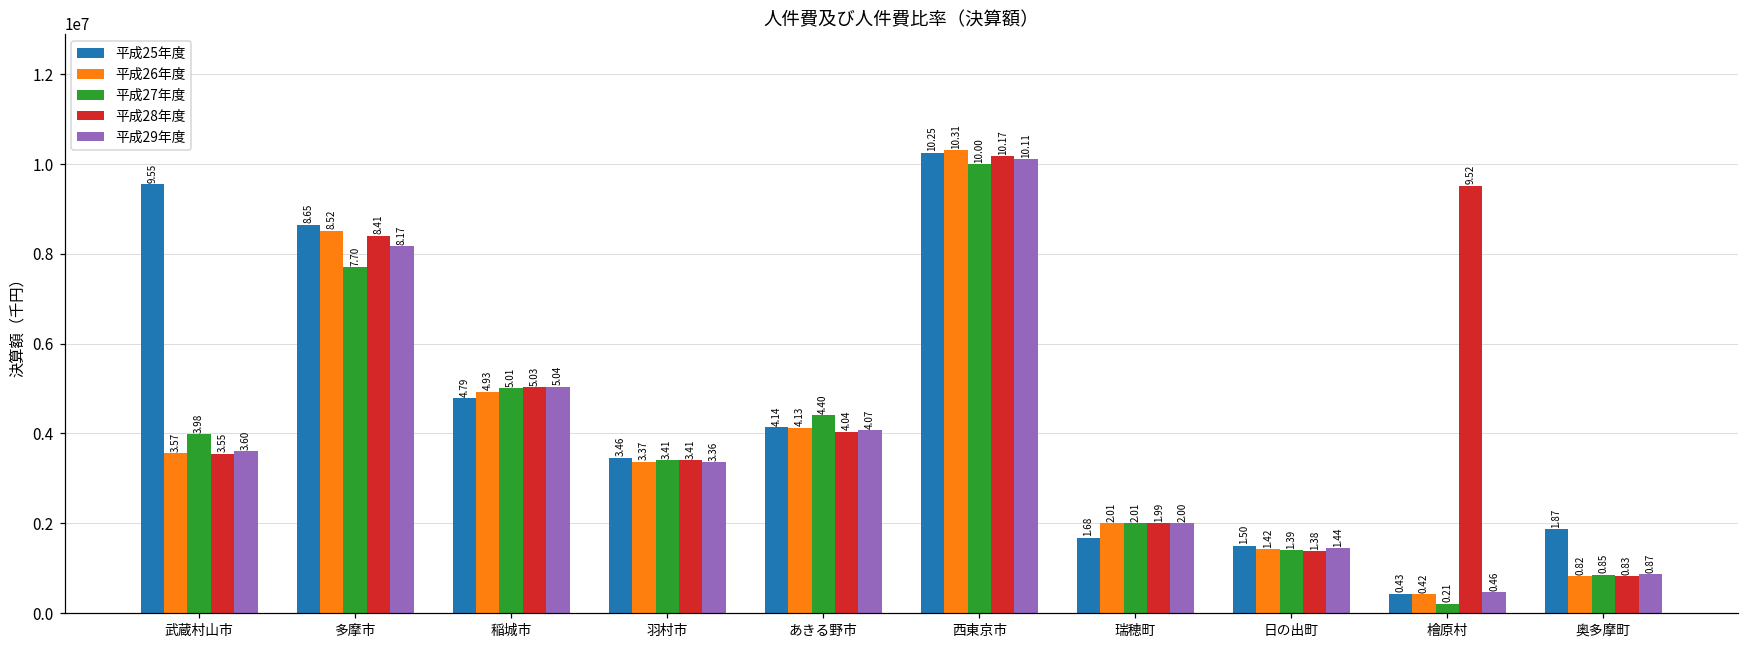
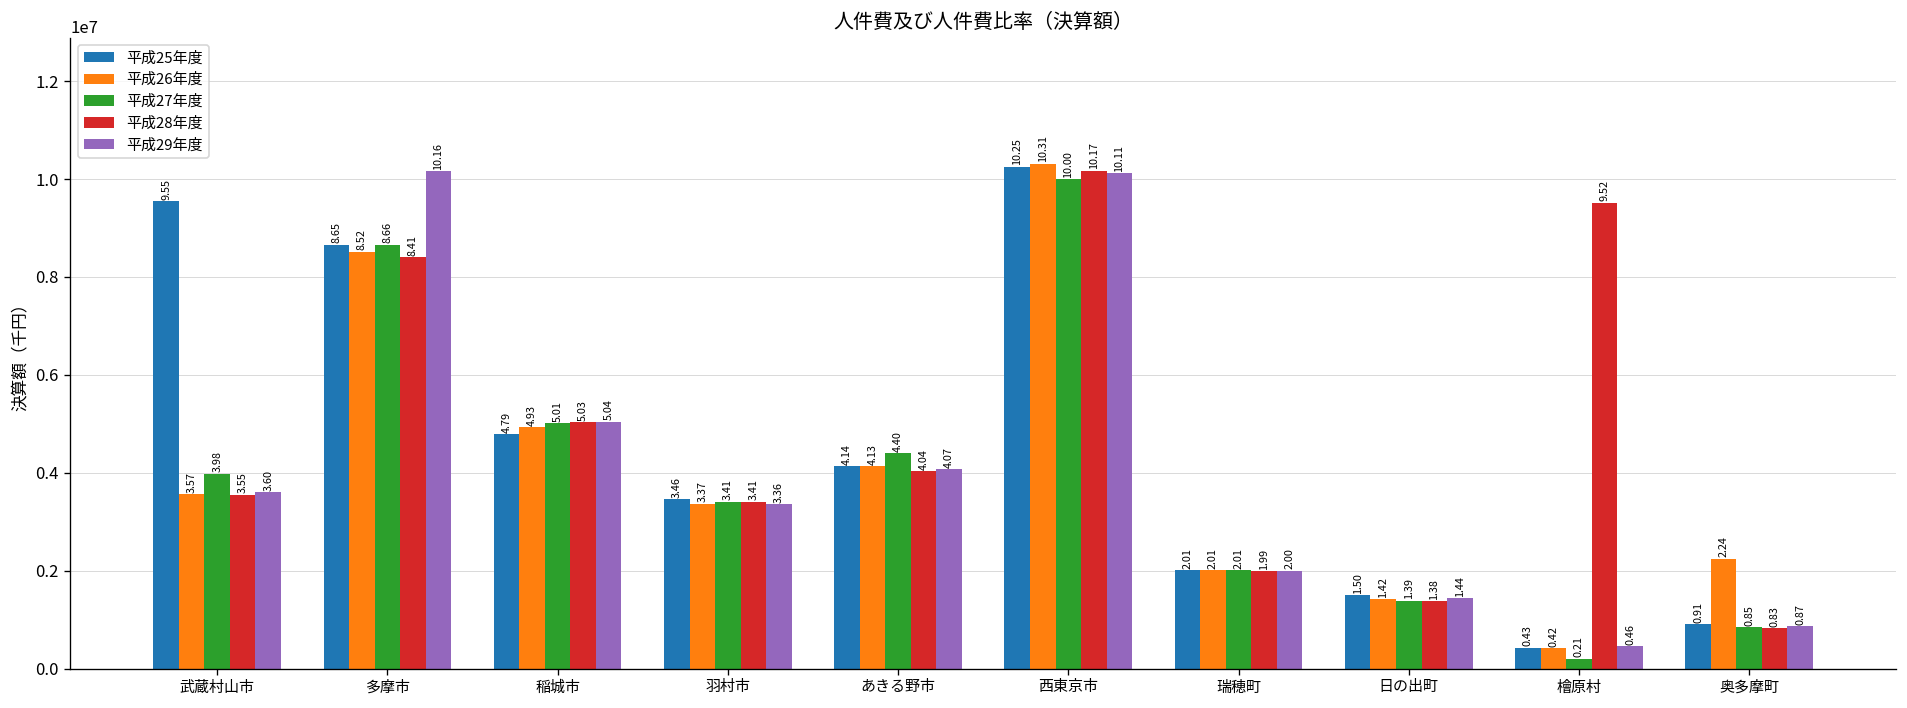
  {
    "平成25年度": {
-     "瑞穂町": 1.68,
-     "奥多摩町": 1.87
+     "瑞穂町": 2.01,
+     "奥多摩町": 0.91
    },
    "平成26年度": {
-     "奥多摩町": 0.82
+     "奥多摩町": 2.24
    },
    "平成27年度": {
-     "多摩市": 7.70
+     "多摩市": 8.66
    },
    "平成29年度": {
-     "多摩市": 8.17
+     "多摩市": 10.16
    }
  }
